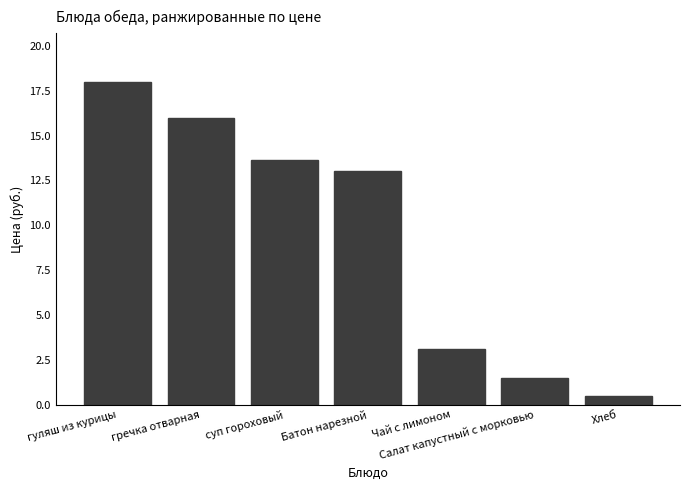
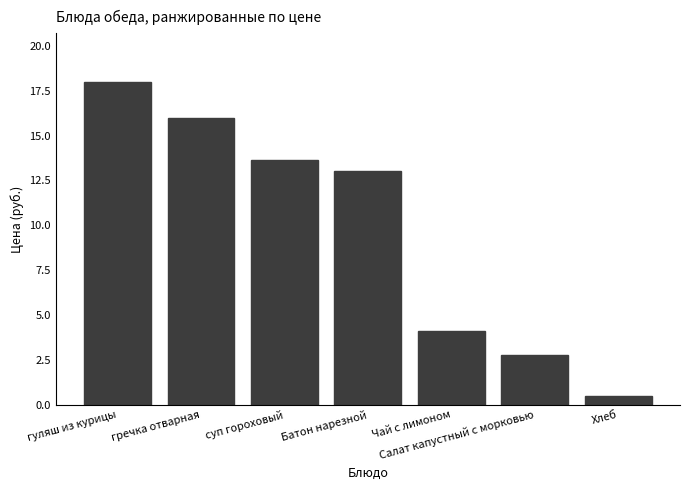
  {
    "гуляш из курицы": 18.0,
    "гречка отварная": 16.0,
    "суп гороховый": 13.7,
    "Батон нарезной": 13.0,
-   "Чай с лимоном": 3.1,
-   "Салат капустный с морковью": 1.5,
+   "Чай с лимоном": 4.1,
+   "Салат капустный с морковью": 2.8,
    "Хлеб": 0.5
  }
